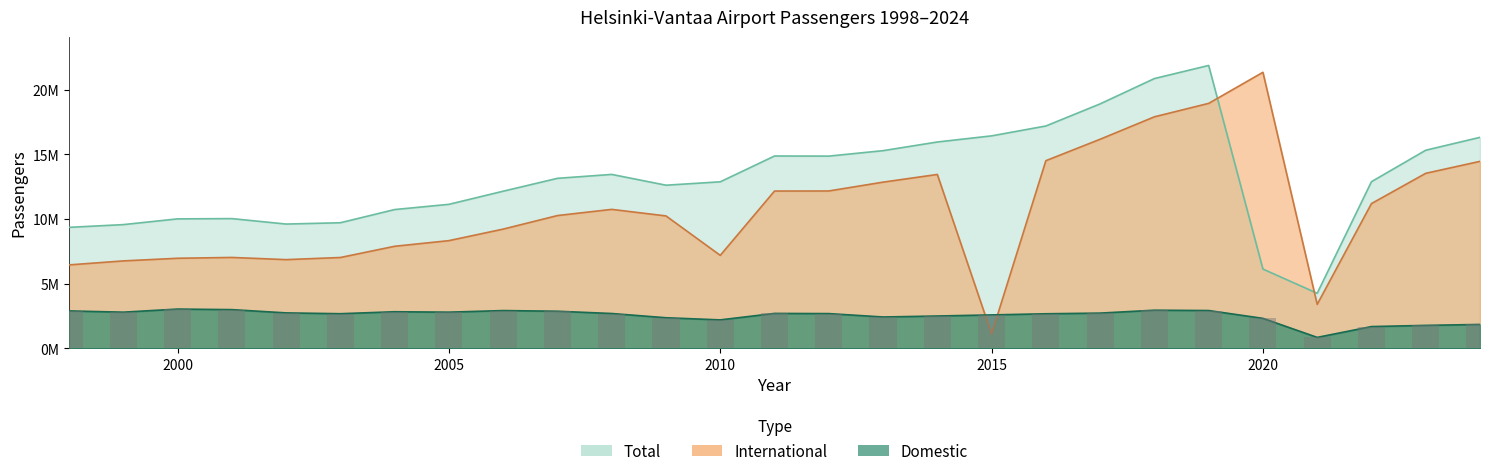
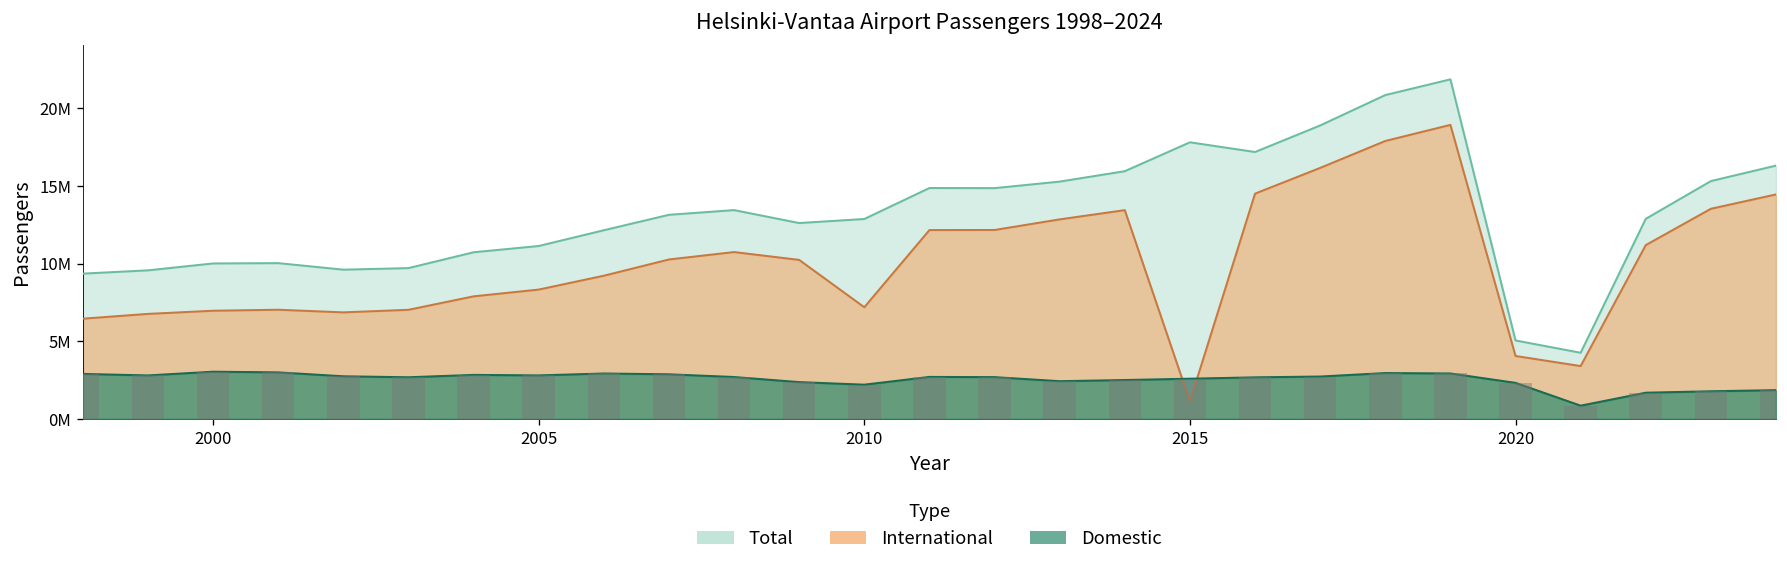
  {
    "Total": {
      "2000": 10000000,
      "2005": 11100000,
      "2010": 12900000,
-     "2015": 16400000,
-     "2020": 6100000
+     "2015": 17800000,
+     "2020": 5100000
    },
    "International": {
      "2000": 7000000,
      "2005": 8300000,
      "2010": 7200000,
      "2015": 1100000,
-     "2020": 21300000
+     "2020": 4100000
    },
    "Domestic": {
      "2000": 3000000,
      "2005": 2800000,
      "2010": 2200000,
      "2015": 2600000,
      "2020": 2300000
    }
  }
